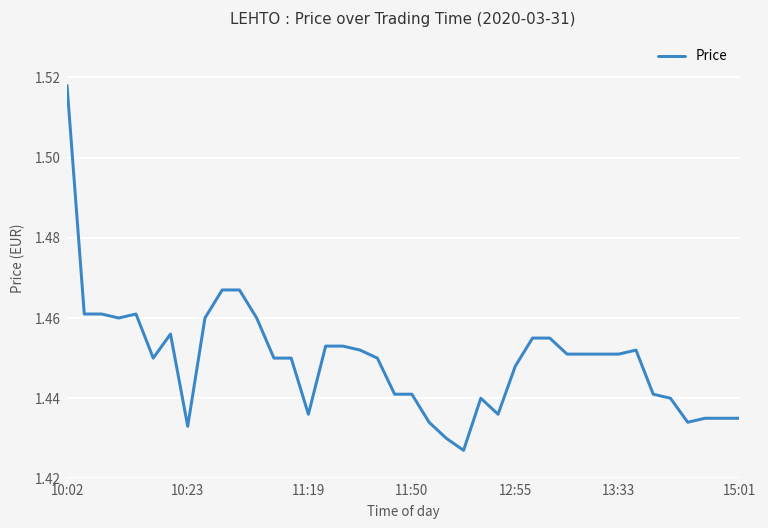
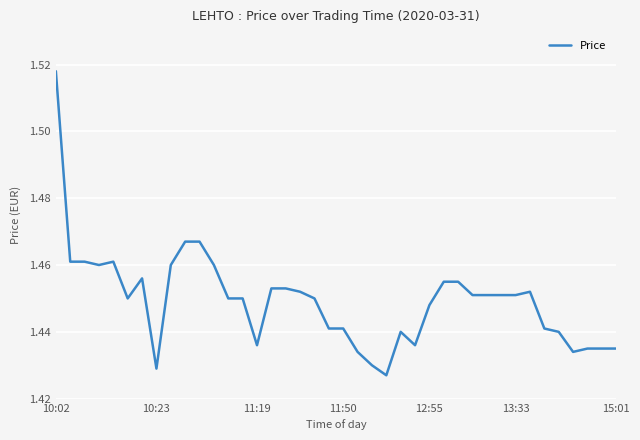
  {
    "10:02": 1.518,
-   "10:23": 1.433,
+   "10:23": 1.429,
    "11:19": 1.436,
    "12:55": 1.448
  }
